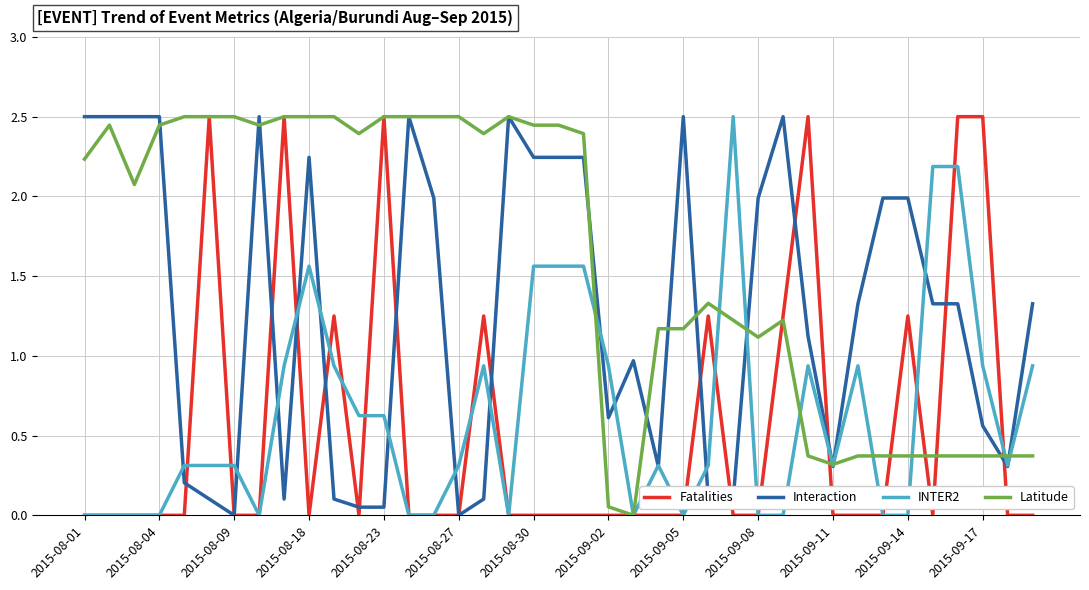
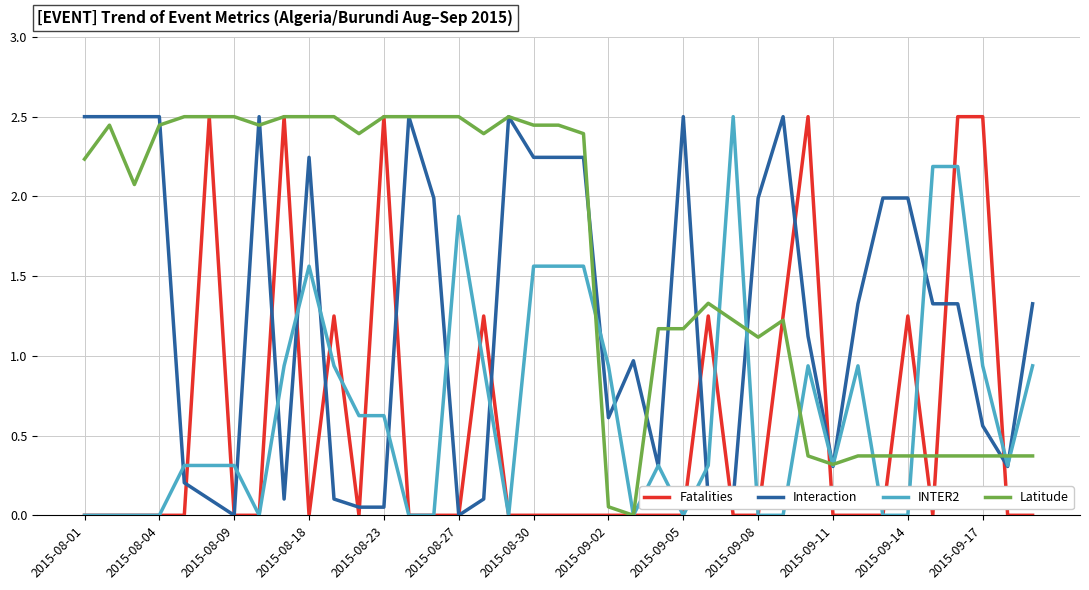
  {
    "Fatalities": {
      "2015-08-18": 0.00,
      "2015-08-30": 0.00,
      "2015-09-02": 0.00,
      "2015-09-11": 0.00,
      "2015-09-14": 1.25,
      "2015-09-17": 2.50
    },
    "Interaction": {
      "2015-08-01": 2.50,
      "2015-08-04": 2.50,
      "2015-08-18": 2.24,
      "2015-08-23": 0.05,
      "2015-08-30": 2.24,
      "2015-09-02": 0.61,
      "2015-09-05": 2.50,
      "2015-09-08": 1.99,
      "2015-09-14": 1.99,
      "2015-09-17": 0.56
    },
    "INTER2": {
      "2015-08-09": 0.31,
      "2015-08-18": 1.56,
      "2015-08-23": 0.62,
-     "2015-08-27": 0.31,
+     "2015-08-27": 1.87,
      "2015-08-30": 1.56,
      "2015-09-02": 0.94,
      "2015-09-14": 0.00,
      "2015-09-17": 0.94
    },
    "Latitude": {
      "2015-08-01": 2.23,
      "2015-08-04": 2.45,
      "2015-08-09": 2.50,
      "2015-08-18": 2.50,
      "2015-08-27": 2.50,
      "2015-08-30": 2.45,
      "2015-09-02": 0.05,
      "2015-09-05": 1.17,
      "2015-09-08": 1.12,
      "2015-09-14": 0.37,
      "2015-09-17": 0.37
    }
  }
